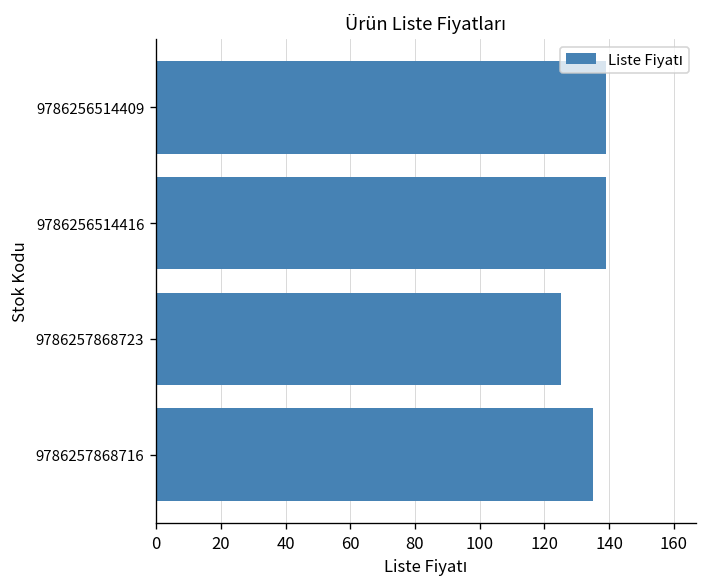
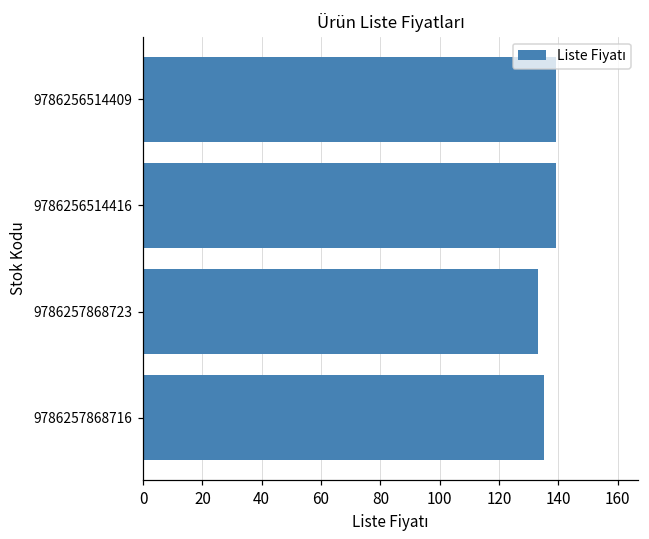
  {
    "9786256514409": 139,
    "9786256514416": 139,
-   "9786257868723": 125,
+   "9786257868723": 133,
    "9786257868716": 135
  }
